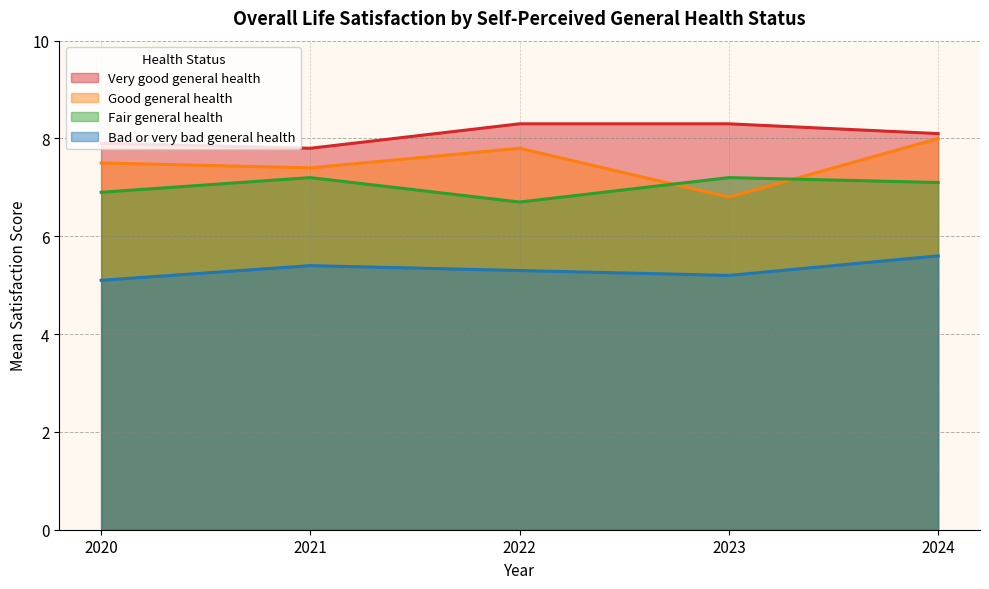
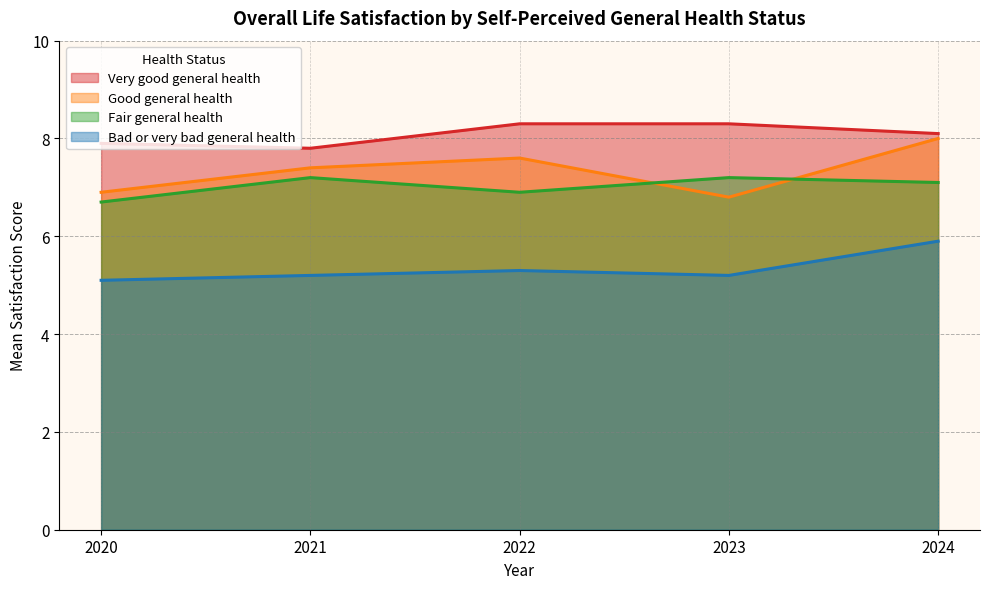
  {
    "Very good general health": {
      "2021": 7.8,
      "2022": 8.3,
      "2023": 8.3,
      "2024": 8.1
    },
    "Good general health": {
-     "2020": 7.5,
+     "2020": 6.9,
      "2021": 7.4,
-     "2022": 7.8,
+     "2022": 7.6,
      "2023": 6.8,
      "2024": 8.0
    },
    "Fair general health": {
-     "2020": 6.9,
+     "2020": 6.7,
      "2021": 7.2,
-     "2022": 6.7,
+     "2022": 6.9,
      "2023": 7.2,
      "2024": 7.1
    },
    "Bad or very bad general health": {
      "2020": 5.1,
-     "2021": 5.4,
+     "2021": 5.2,
      "2022": 5.3,
      "2023": 5.2,
-     "2024": 5.6
+     "2024": 5.9
    }
  }
